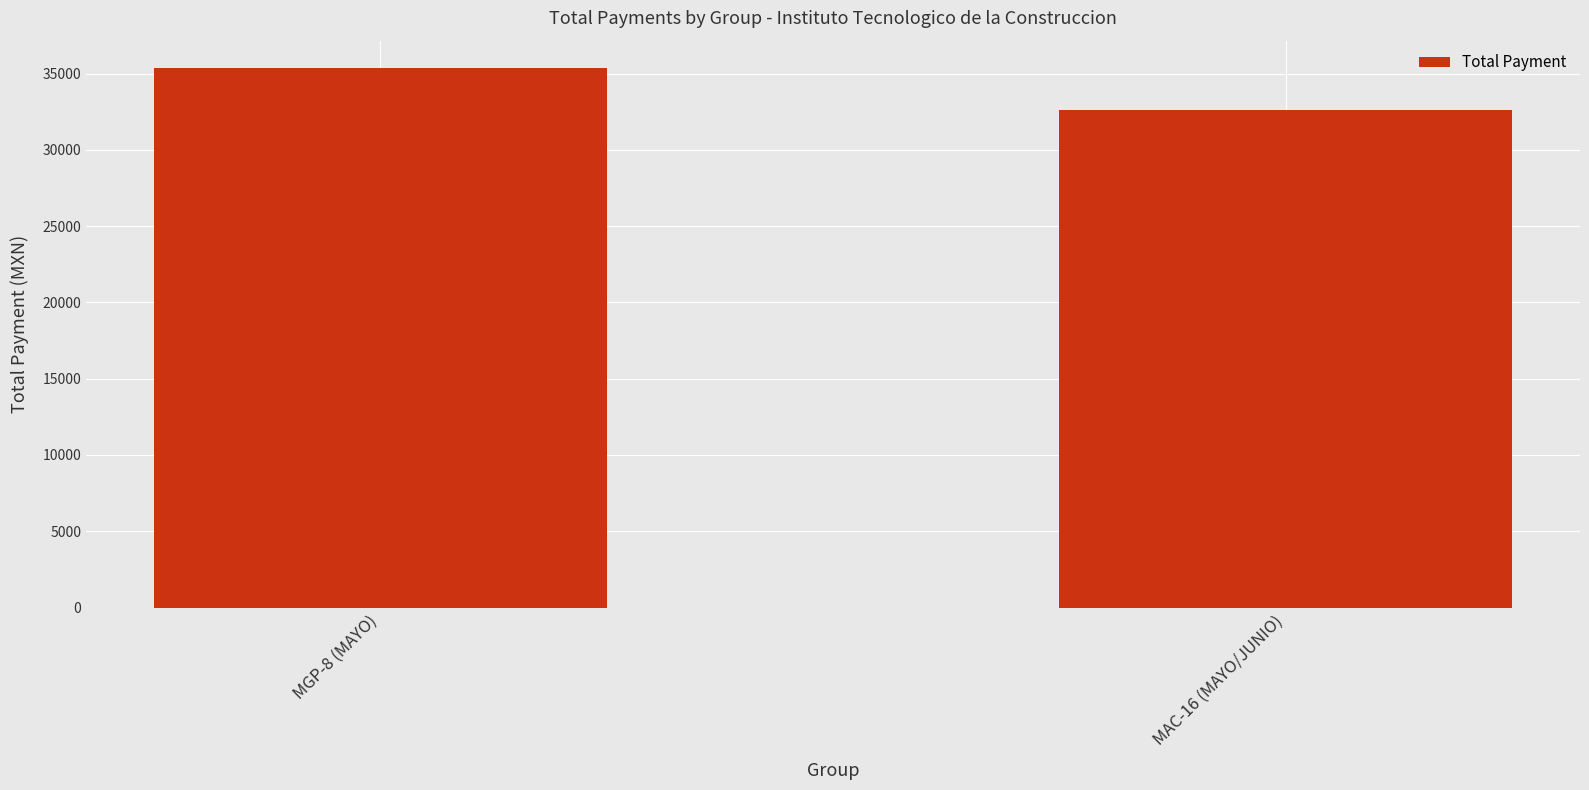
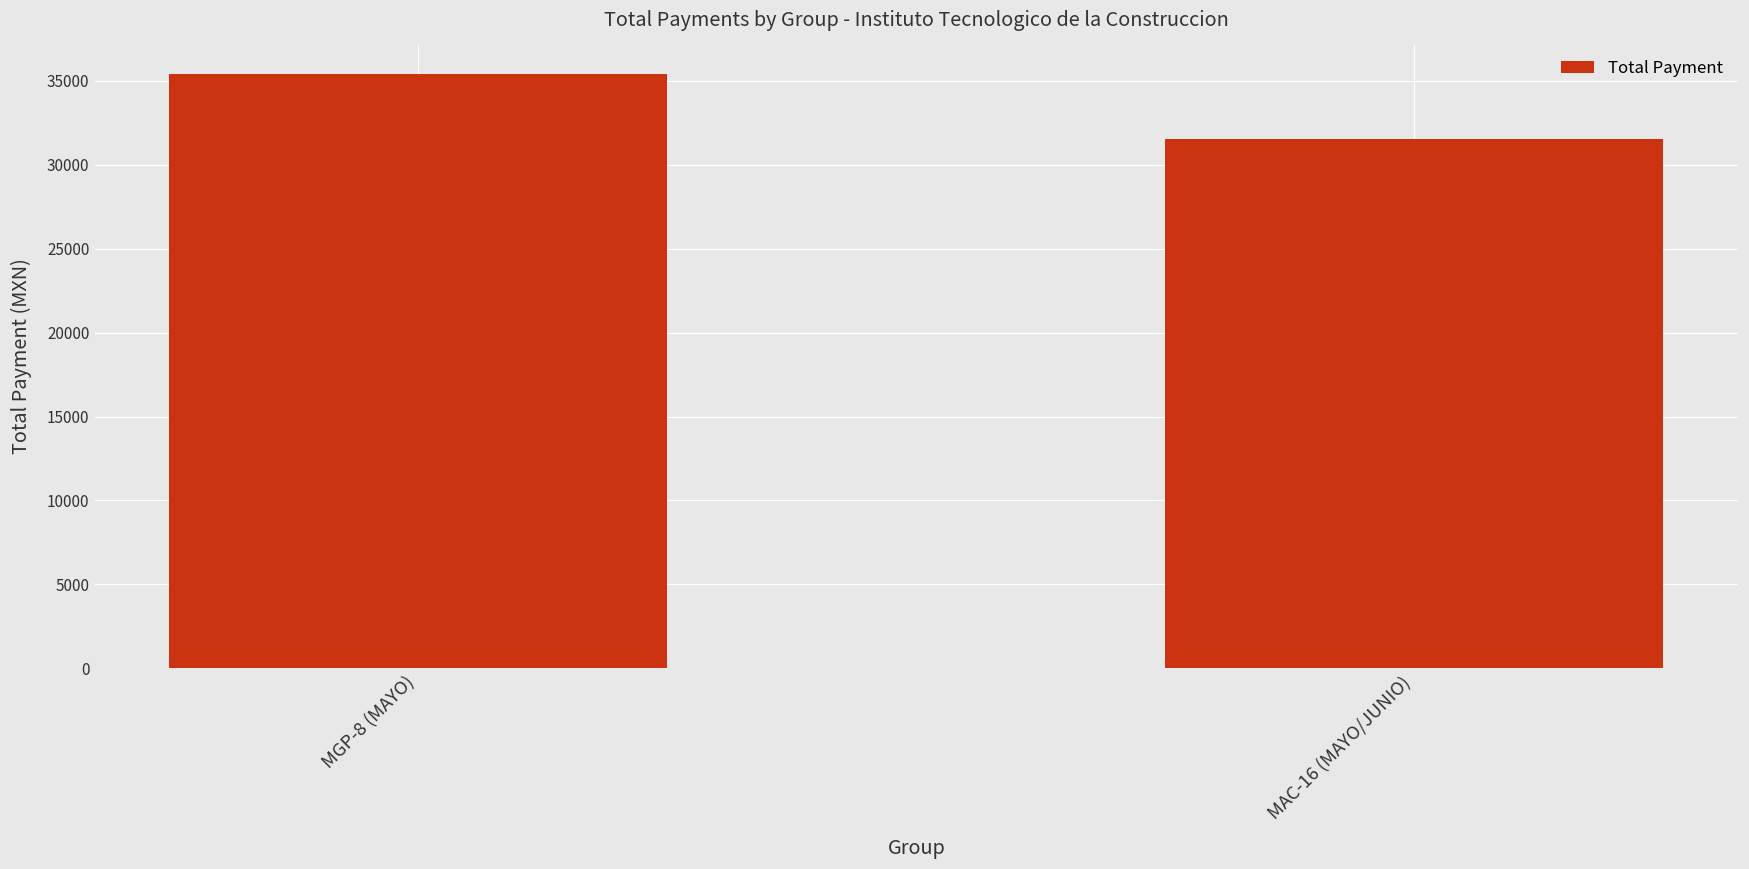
  {
    "MGP-8 (MAYO)": 35400,
-   "MAC-16 (MAYO/JUNIO)": 32600
+   "MAC-16 (MAYO/JUNIO)": 31600
  }
